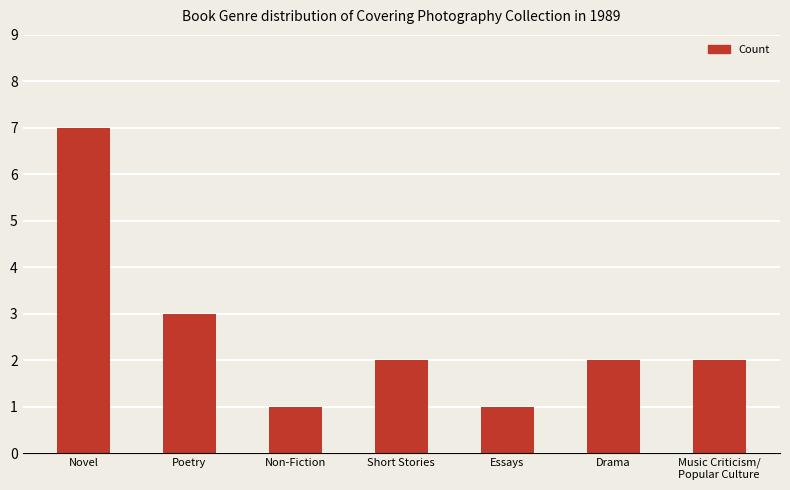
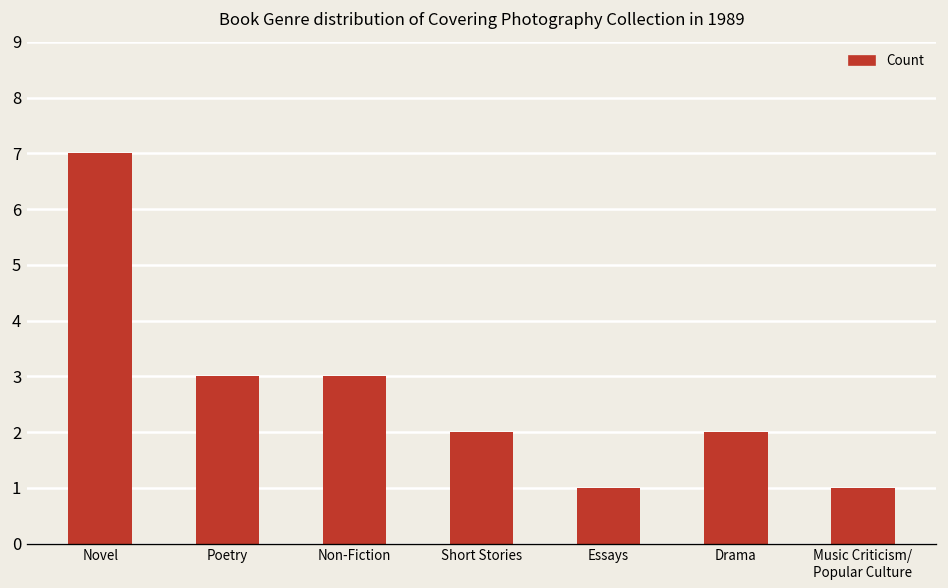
  {
    "Novel": 7,
    "Poetry": 3,
-   "Non-Fiction": 1,
+   "Non-Fiction": 3,
    "Short Stories": 2,
    "Essays": 1,
    "Drama": 2,
-   "Music Criticism/ Popular Culture": 2
+   "Music Criticism/ Popular Culture": 1
  }
